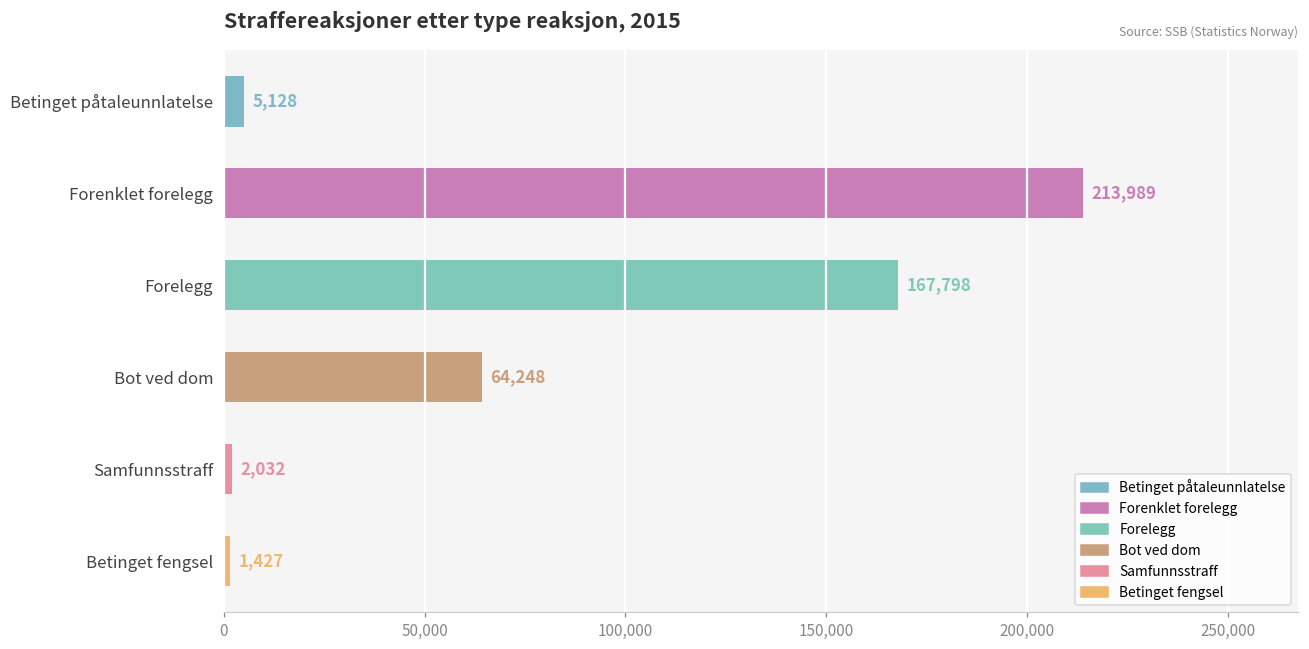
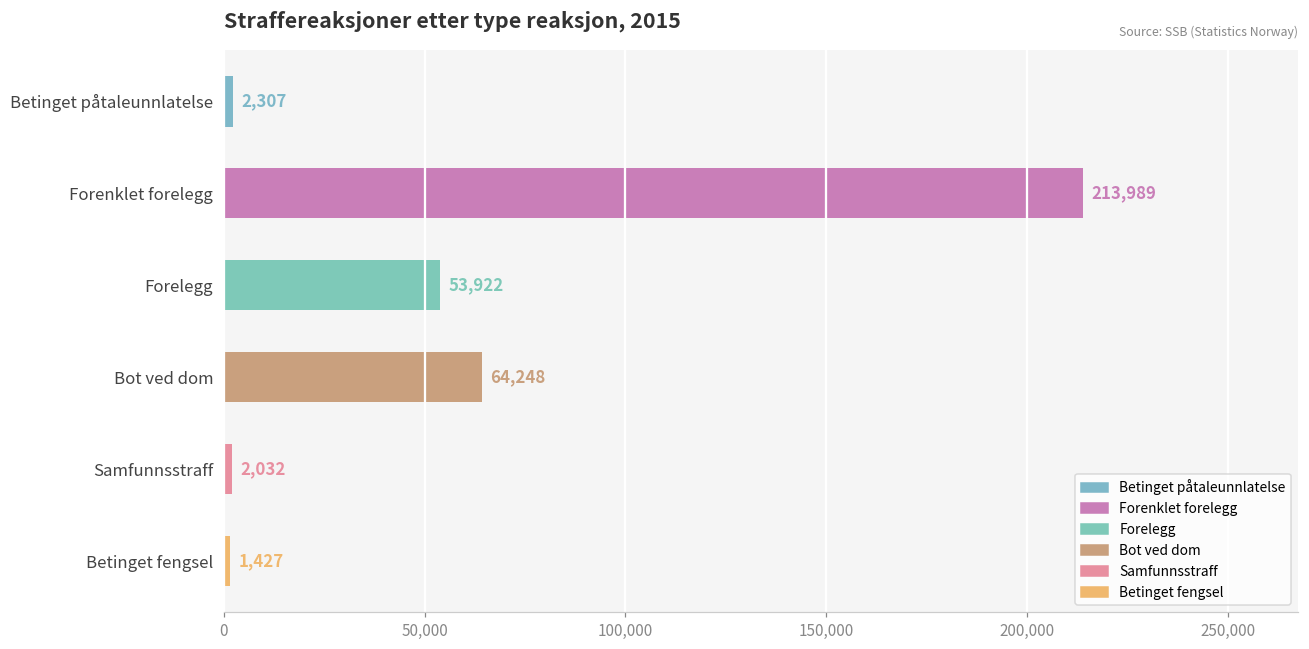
  {
-   "Betinget påtaleunnlatelse": "5,128",
+   "Betinget påtaleunnlatelse": "2,307",
    "Forenklet forelegg": "213,989",
-   "Forelegg": "167,798",
+   "Forelegg": "53,922",
    "Bot ved dom": "64,248",
    "Samfunnsstraff": "2,032",
    "Betinget fengsel": "1,427"
  }
